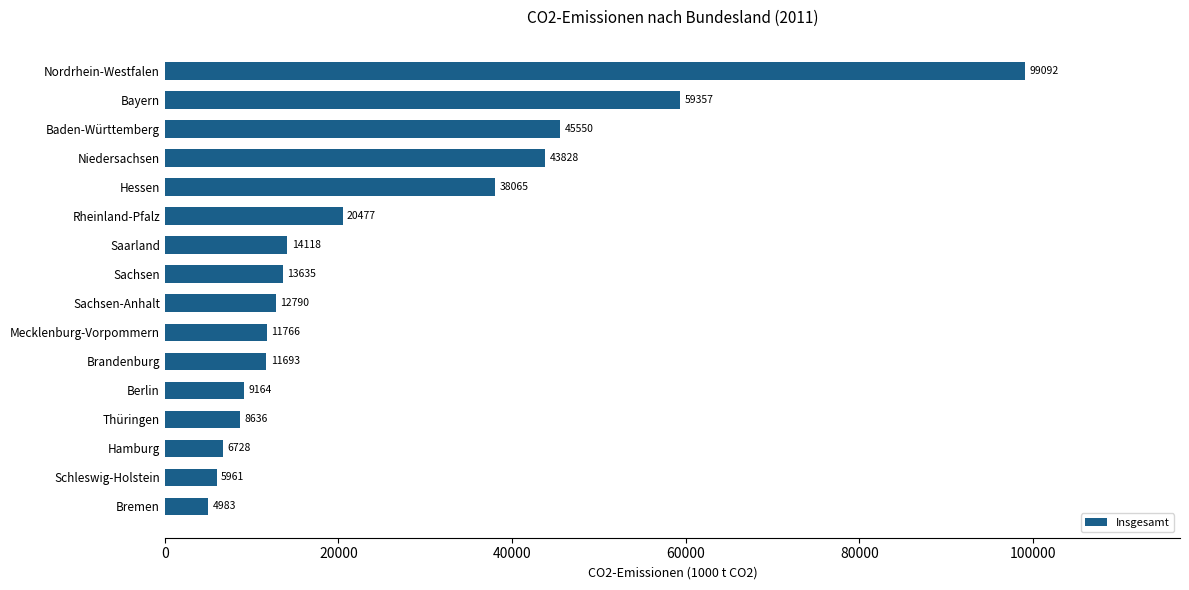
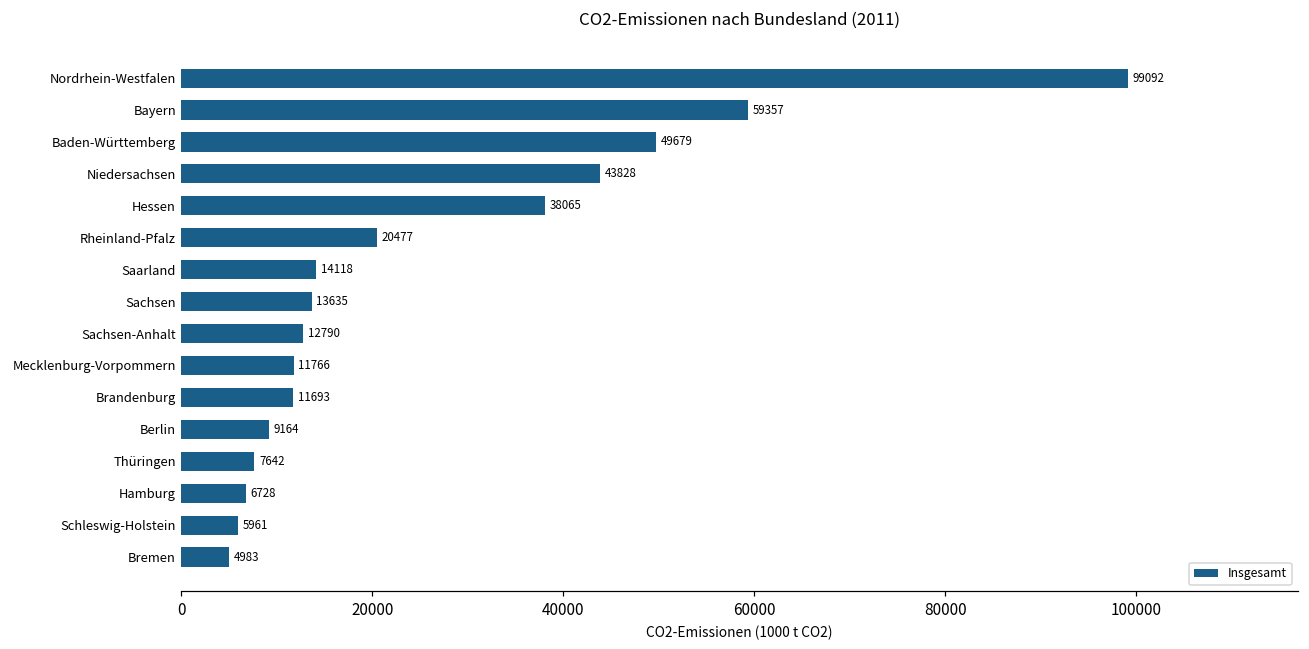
  {
    "Nordrhein-Westfalen": 99092,
    "Bayern": 59357,
-   "Baden-Württemberg": 45550,
+   "Baden-Württemberg": 49679,
    "Niedersachsen": 43828,
    "Hessen": 38065,
    "Rheinland-Pfalz": 20477,
    "Saarland": 14118,
    "Sachsen": 13635,
    "Sachsen-Anhalt": 12790,
    "Mecklenburg-Vorpommern": 11766,
    "Brandenburg": 11693,
    "Berlin": 9164,
-   "Thüringen": 8636,
+   "Thüringen": 7642,
    "Hamburg": 6728,
    "Schleswig-Holstein": 5961,
    "Bremen": 4983
  }
